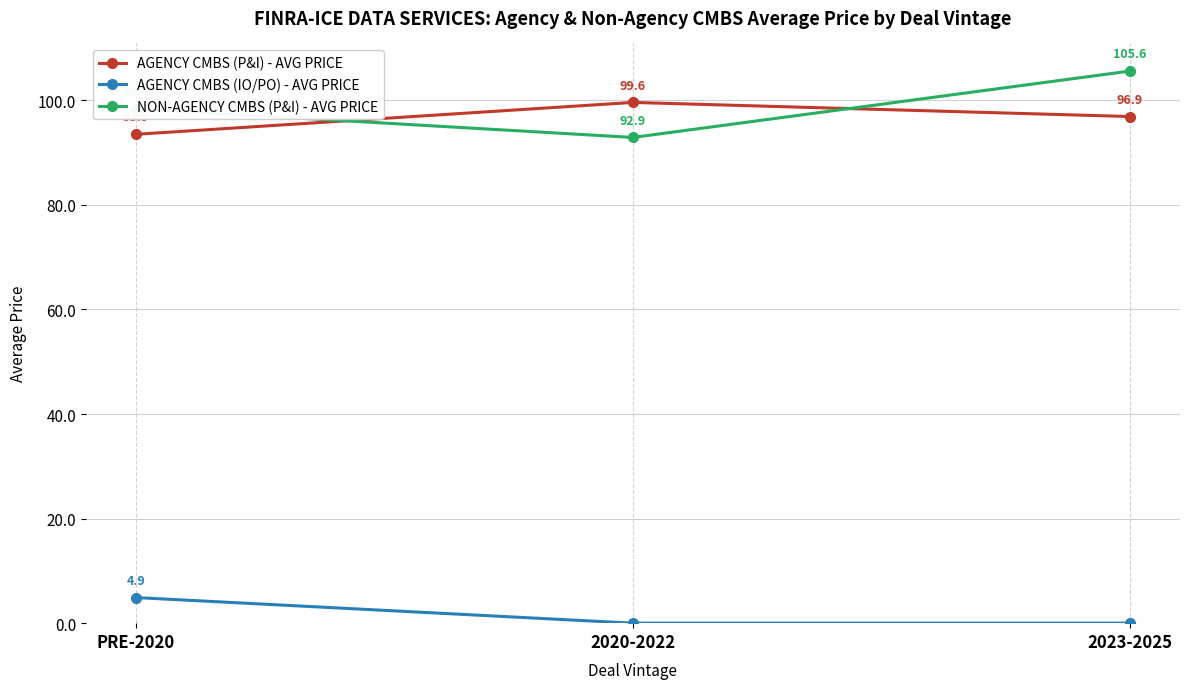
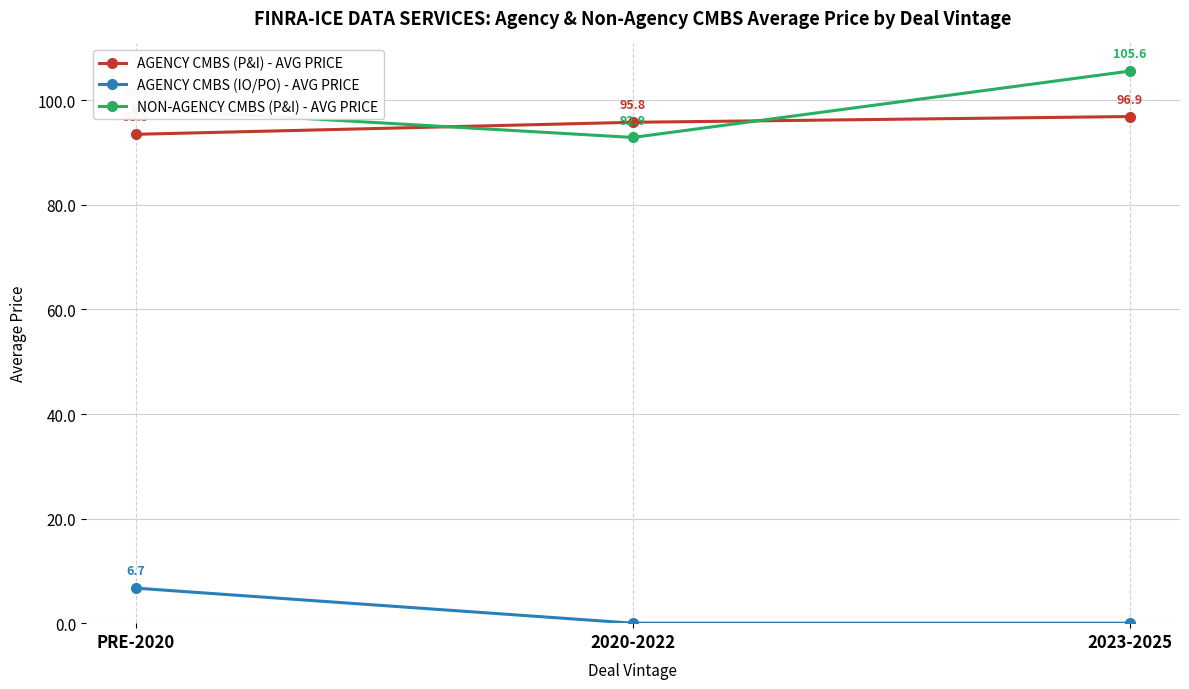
  {
    "AGENCY CMBS (P&I) - AVG PRICE": {
-     "2020-2022": 99.6,
+     "2020-2022": 95.8,
      "2023-2025": 96.9
    },
    "AGENCY CMBS (IO/PO) - AVG PRICE": {
-     "PRE-2020": 4.9
+     "PRE-2020": 6.7
    },
    "NON-AGENCY CMBS (P&I) - AVG PRICE": {
      "2023-2025": 105.6
    }
  }
